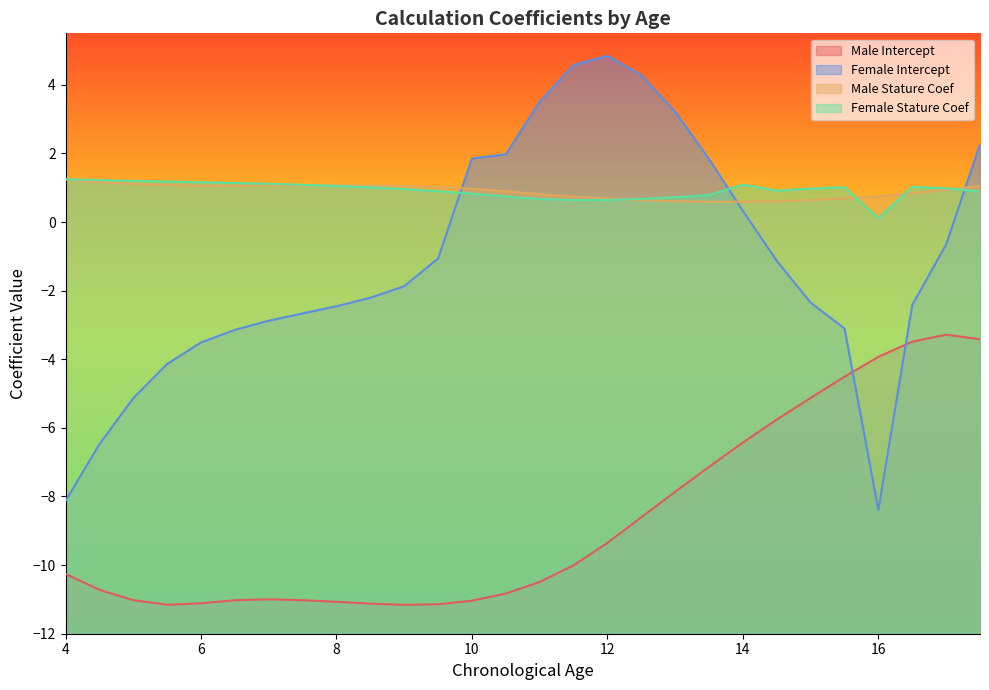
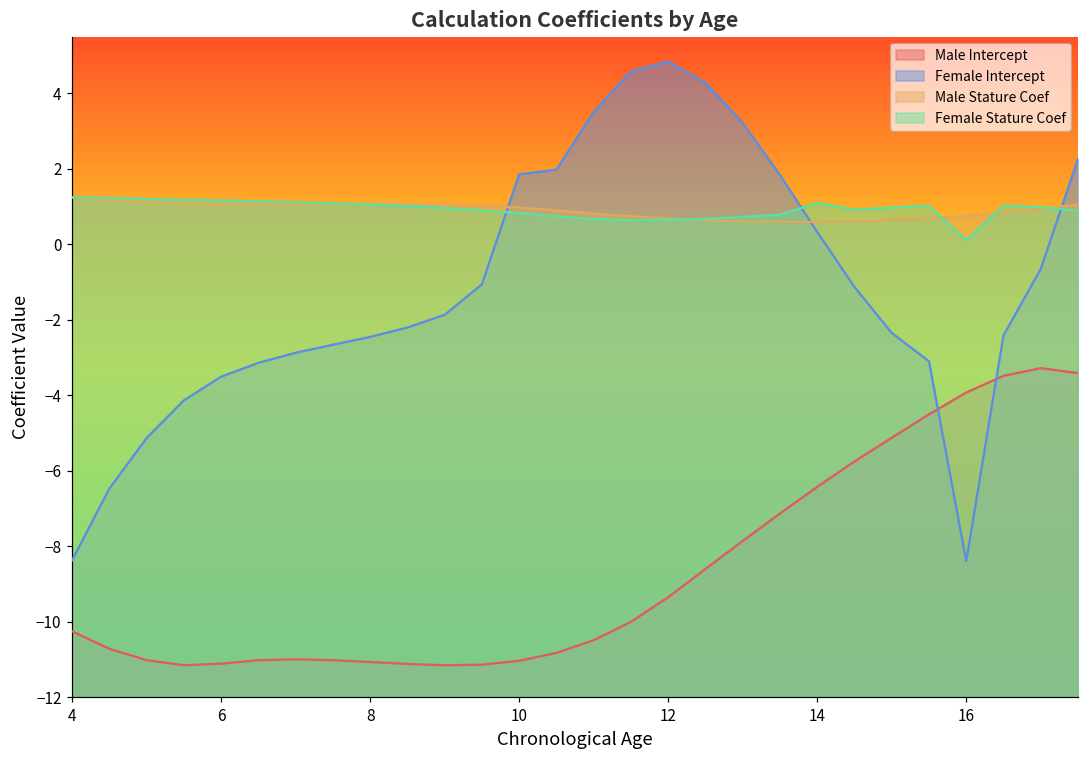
  {
    "Female Intercept": {
-     "4": -8.1,
+     "4": -8.4,
      "6": -3.5,
      "8": -2.5,
      "10": 1.9,
      "12": 4.8,
      "14": 0.3,
      "16": -8.4
    },
    "Female Stature Coef": {
      "6": 1.2,
      "10": 0.8,
      "14": 1.1,
      "16": 0.1
    }
  }
